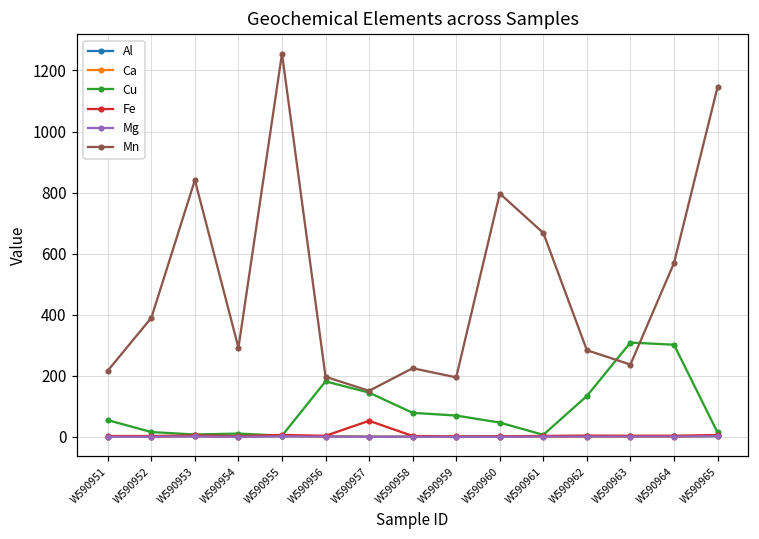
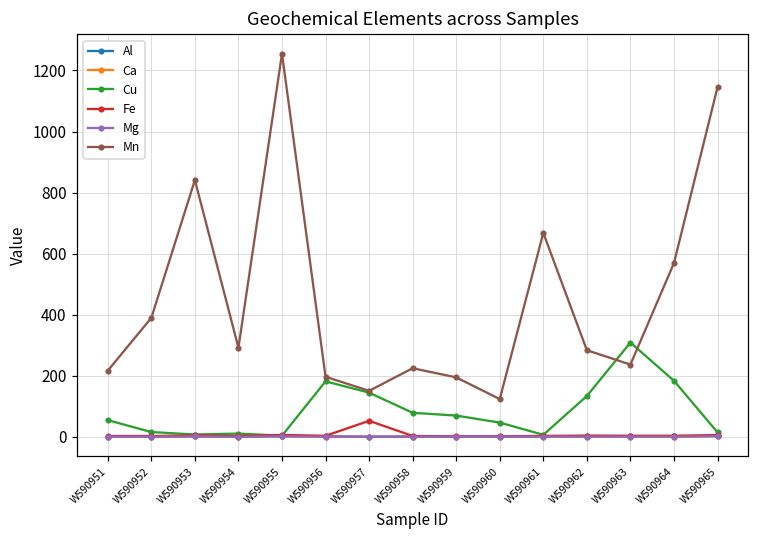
  {
    "Cu": {
      "W590951": 60,
      "W590952": 20,
      "W590956": 180,
      "W590958": 80,
      "W590959": 70,
      "W590960": 50,
      "W590962": 130,
      "W590963": 310,
-     "W590964": 300
+     "W590964": 180
    },
    "Fe": {
      "W590957": 50
    },
    "Mn": {
      "W590951": 220,
      "W590952": 390,
      "W590953": 840,
      "W590954": 290,
      "W590955": 1260,
      "W590956": 200,
      "W590958": 230,
      "W590959": 200,
-     "W590960": 800,
+     "W590960": 120,
      "W590961": 670,
      "W590962": 280,
      "W590963": 240,
      "W590964": 570,
      "W590965": 1150
    }
  }
